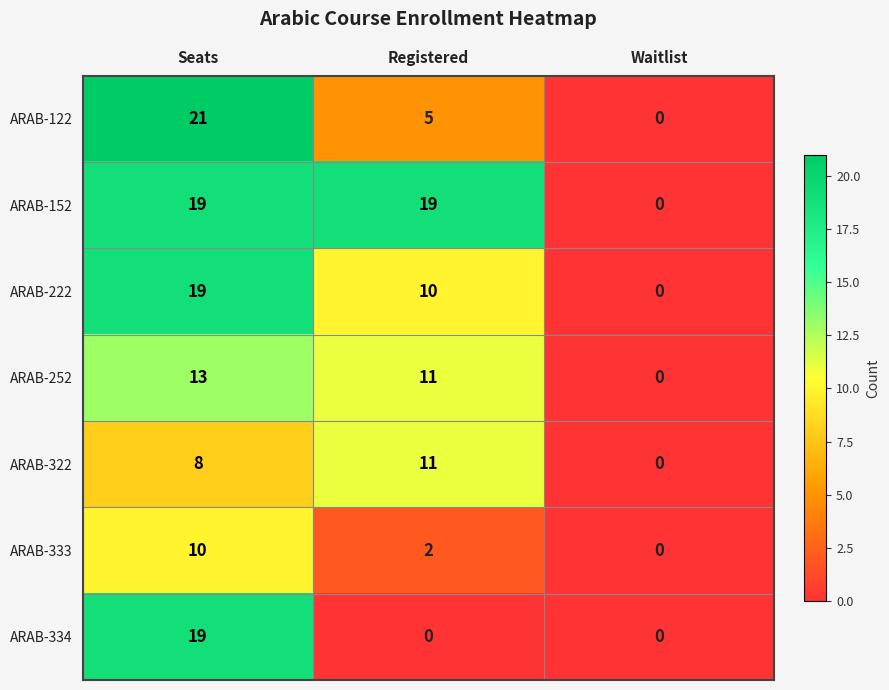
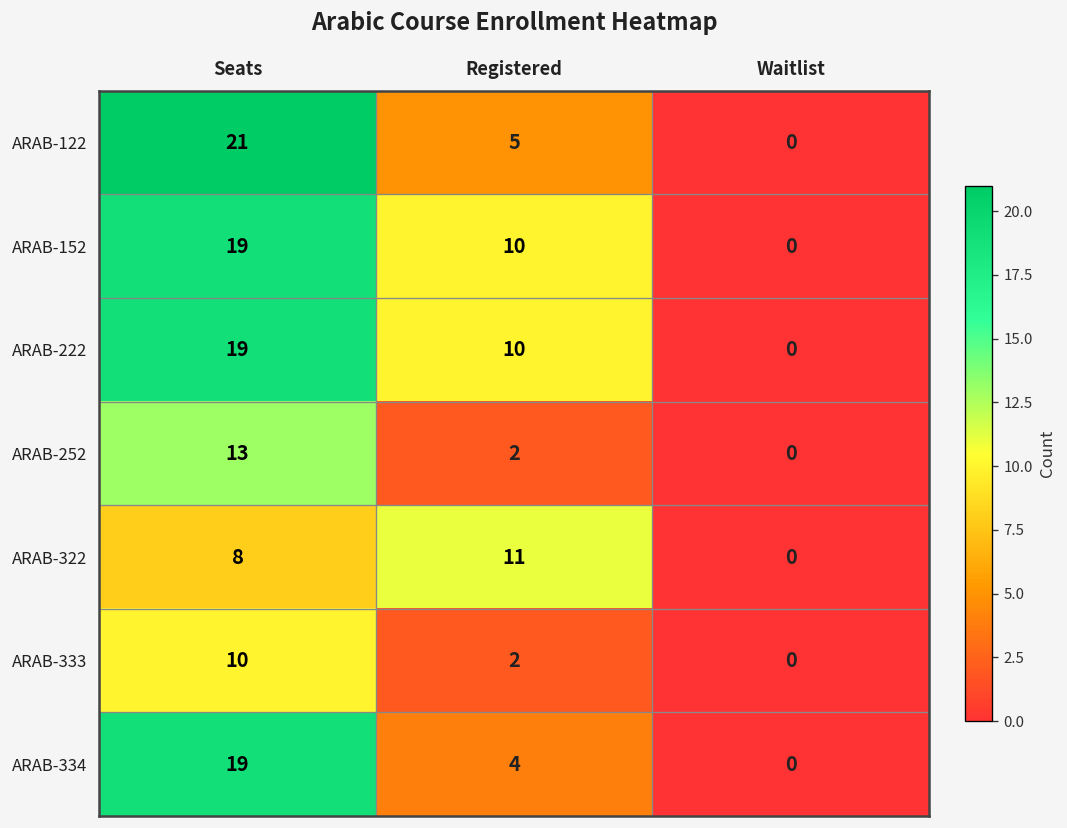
  {
    "ARAB-122": {
      "Seats": 21,
      "Registered": 5,
      "Waitlist": 0
    },
    "ARAB-152": {
      "Seats": 19,
-     "Registered": 19,
+     "Registered": 10,
      "Waitlist": 0
    },
    "ARAB-222": {
      "Seats": 19,
      "Registered": 10,
      "Waitlist": 0
    },
    "ARAB-252": {
      "Seats": 13,
-     "Registered": 11,
+     "Registered": 2,
      "Waitlist": 0
    },
    "ARAB-322": {
      "Seats": 8,
      "Registered": 11,
      "Waitlist": 0
    },
    "ARAB-333": {
      "Seats": 10,
      "Registered": 2,
      "Waitlist": 0
    },
    "ARAB-334": {
      "Seats": 19,
-     "Registered": 0,
+     "Registered": 4,
      "Waitlist": 0
    }
  }
